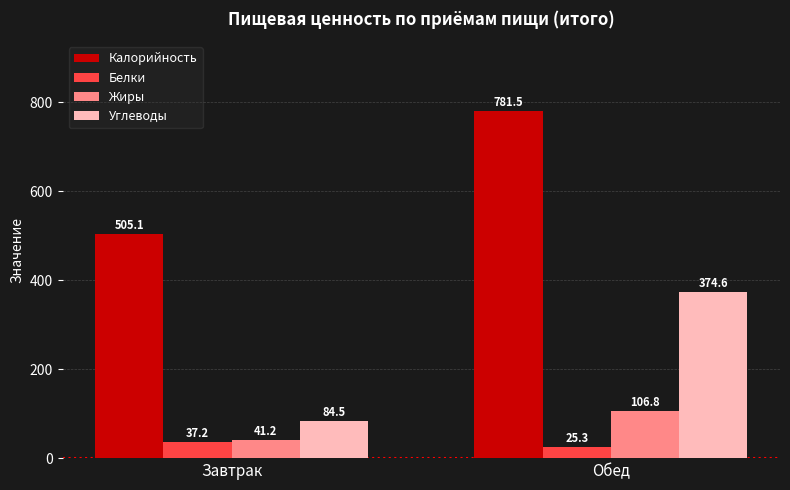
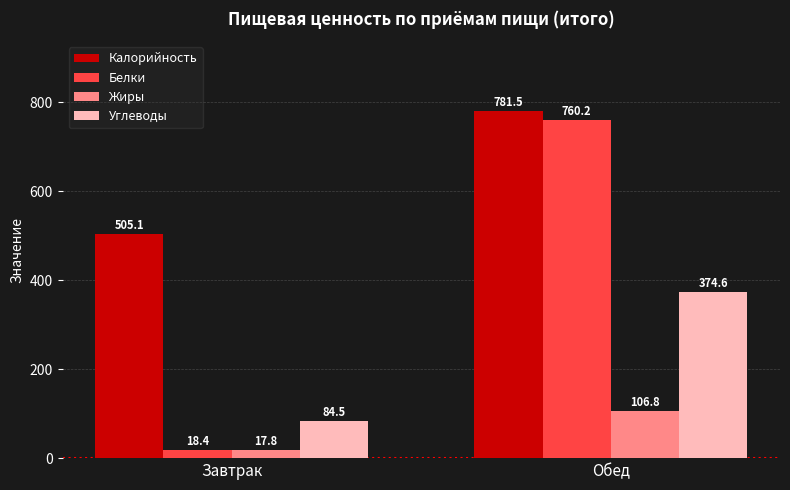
  {
    "Калорийность": {
      "Завтрак": 505.1,
      "Обед": 781.5
    },
    "Белки": {
-     "Завтрак": 37.2,
-     "Обед": 25.3
+     "Завтрак": 18.4,
+     "Обед": 760.2
    },
    "Жиры": {
-     "Завтрак": 41.2,
+     "Завтрак": 17.8,
      "Обед": 106.8
    },
    "Углеводы": {
      "Завтрак": 84.5,
      "Обед": 374.6
    }
  }
